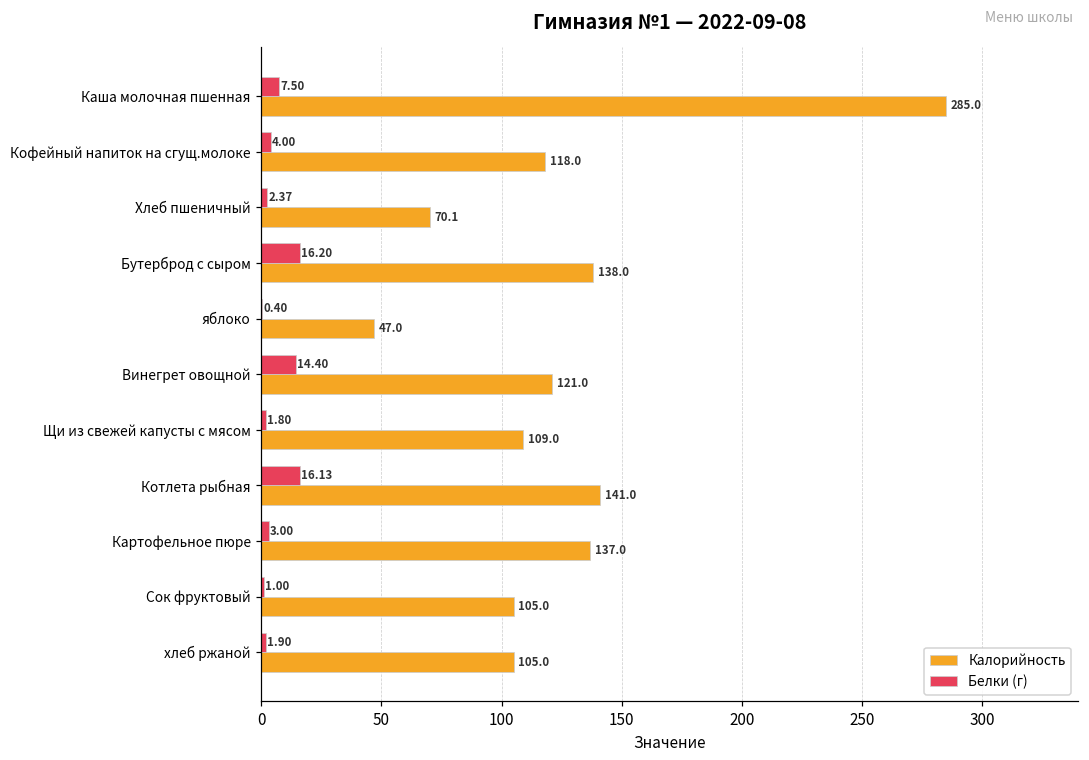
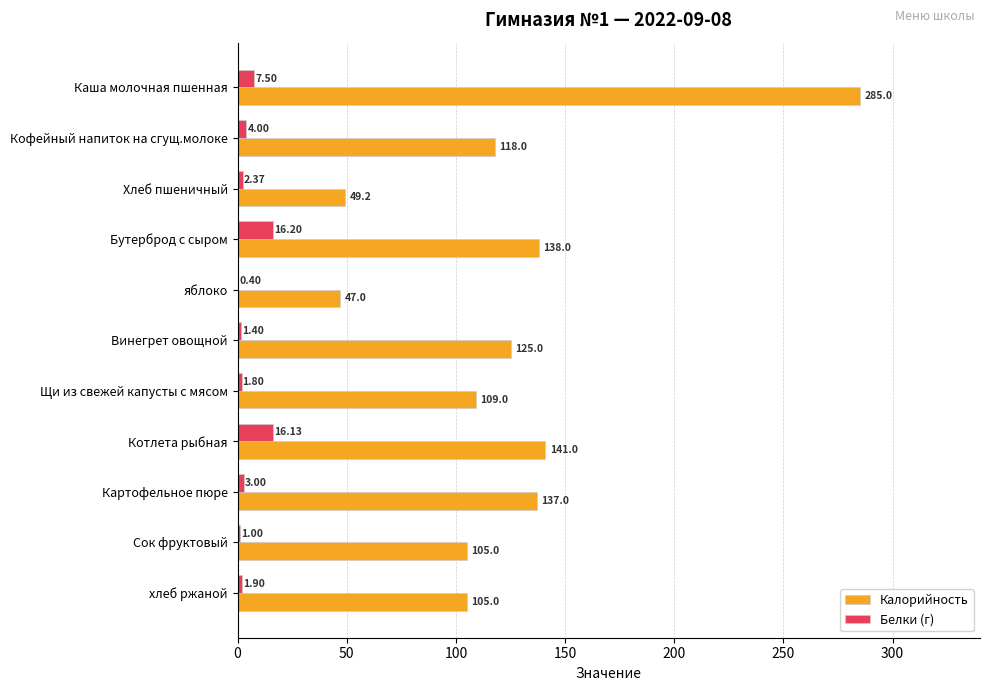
  {
    "Калорийность": {
      "Каша молочная пшенная": 285.0,
      "Кофейный напиток на сгущ.молоке": 118.0,
-     "Хлеб пшеничный": 70.1,
+     "Хлеб пшеничный": 49.2,
      "Бутерброд с сыром": 138.0,
      "яблоко": 47.0,
-     "Винегрет овощной": 121.0,
+     "Винегрет овощной": 125.0,
      "Щи из свежей капусты с мясом": 109.0,
      "Котлета рыбная": 141.0,
      "Картофельное пюре": 137.0,
      "Сок фруктовый": 105.0,
      "хлеб ржаной": 105.0
    },
    "Белки (г)": {
      "Каша молочная пшенная": 7.50,
      "Кофейный напиток на сгущ.молоке": 4.00,
      "Хлеб пшеничный": 2.37,
      "Бутерброд с сыром": 16.20,
      "яблоко": 0.40,
-     "Винегрет овощной": 14.40,
+     "Винегрет овощной": 1.40,
      "Щи из свежей капусты с мясом": 1.80,
      "Котлета рыбная": 16.13,
      "Картофельное пюре": 3.00,
      "Сок фруктовый": 1.00,
      "хлеб ржаной": 1.90
    }
  }
